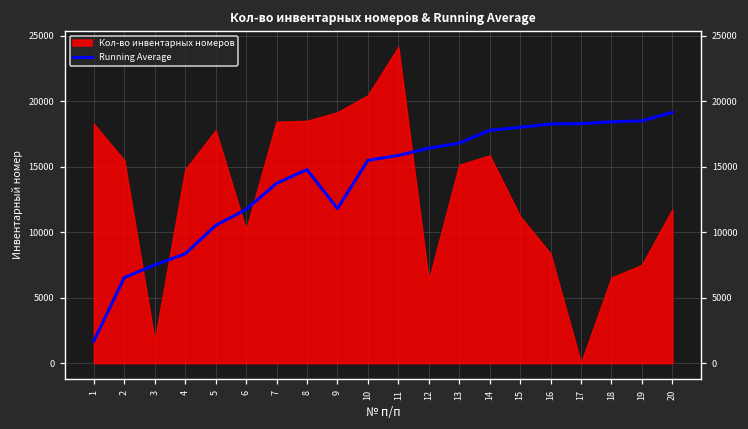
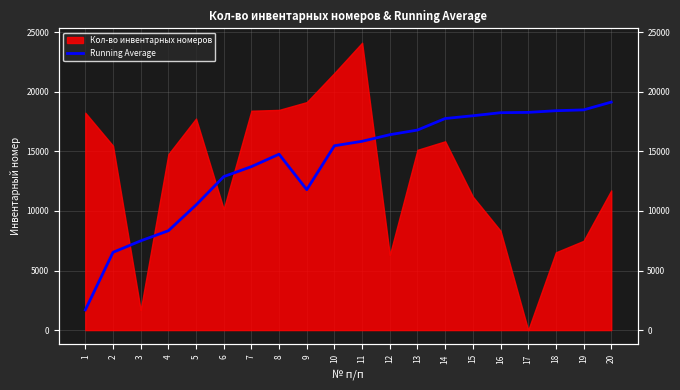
  {
    "Running Average": {
      "1": 1700,
      "2": 6500,
      "3": 7500,
      "4": 8300,
      "5": 10500,
-     "6": 11700,
+     "6": 12900,
      "7": 13700,
      "8": 14800,
      "9": 11800,
      "10": 15500,
      "11": 15900,
      "12": 16400,
      "13": 16800,
      "14": 17800,
      "15": 18000,
      "16": 18300,
      "17": 18300,
      "18": 18400,
      "19": 18500,
      "20": 19100
    },
    "Кол-во инвентарных номеров": {
      "1": 18300,
      "2": 15500,
      "3": 1700,
      "4": 14800,
      "5": 17800,
      "6": 10200,
      "7": 18400,
      "8": 18500,
      "9": 19100,
-     "10": 20400,
+     "10": 21600,
      "11": 24100,
      "12": 6300,
      "13": 15100,
      "14": 15900,
      "15": 11200,
      "16": 8300,
      "17": 0,
      "18": 6500,
      "19": 7500,
      "20": 11700
    }
  }
